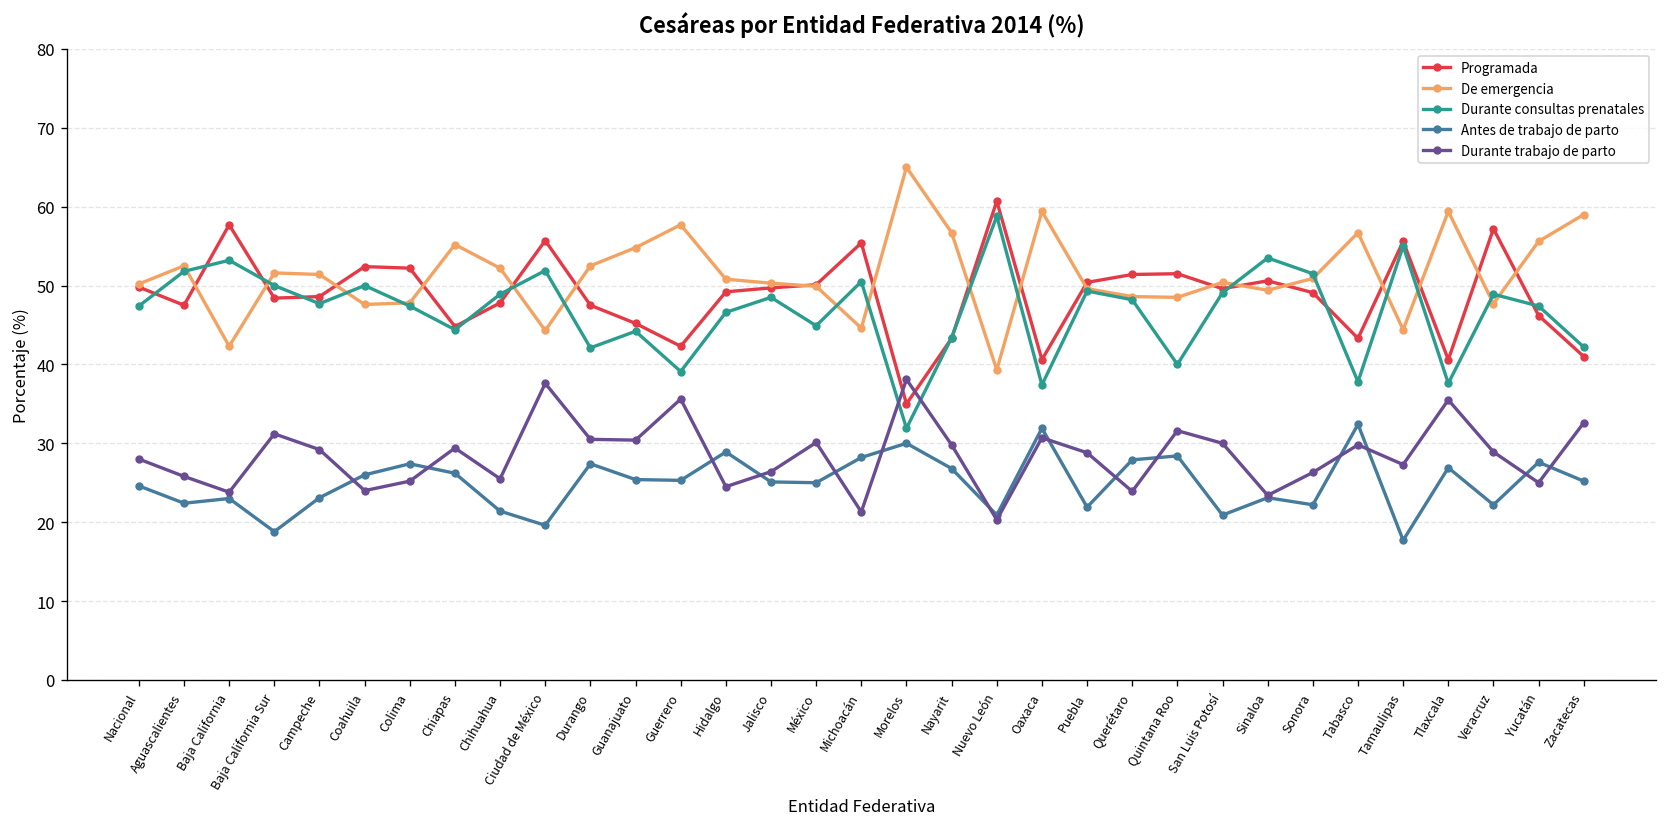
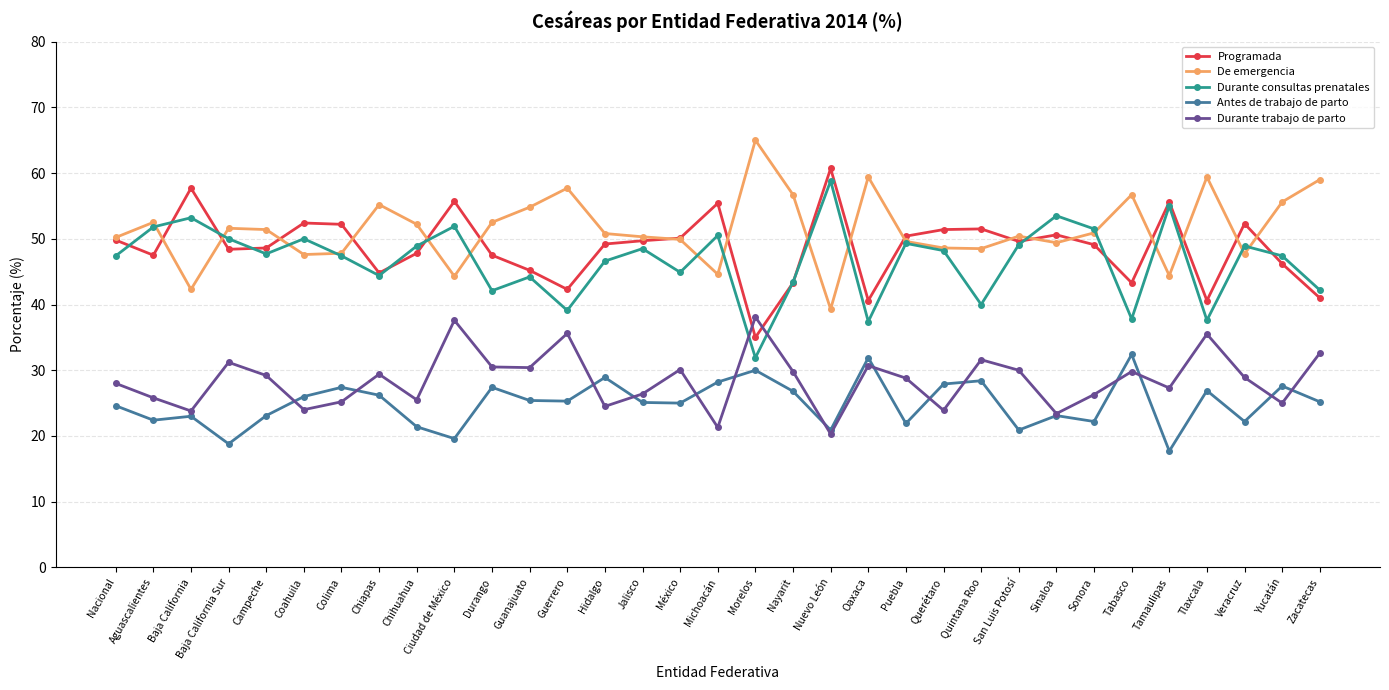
  {
    "Programada": {
      "Nacional": 50,
      "Aguascalientes": 48,
      "Baja California": 58,
      "Baja California Sur": 48,
      "Campeche": 49,
      "Coahuila": 52,
      "Colima": 52,
      "Chiapas": 45,
      "Chihuahua": 48,
      "Ciudad de México": 56,
      "Durango": 48,
      "Guanajuato": 45,
      "Guerrero": 42,
      "Hidalgo": 49,
      "Jalisco": 50,
      "Michoacán": 55,
      "Morelos": 35,
      "Nuevo León": 61,
      "Oaxaca": 41,
      "Puebla": 50,
      "Querétaro": 51,
      "Quintana Roo": 52,
      "San Luis Potosí": 50,
      "Sinaloa": 51,
      "Sonora": 49,
      "Tabasco": 43,
      "Tamaulipas": 56,
      "Tlaxcala": 41,
-     "Veracruz": 57,
+     "Veracruz": 52,
      "Yucatán": 46,
      "Zacatecas": 41
    },
    "De emergencia": {
      "Nacional": 50,
      "Aguascalientes": 53,
      "Baja California": 42,
      "Baja California Sur": 52,
      "Campeche": 51,
      "Coahuila": 48,
      "Colima": 48,
      "Chiapas": 55,
      "Chihuahua": 52,
      "Ciudad de México": 44,
      "Durango": 53,
      "Guanajuato": 55,
      "Guerrero": 58,
      "Hidalgo": 51,
      "Jalisco": 50,
      "Michoacán": 45,
      "Morelos": 65,
      "Nayarit": 57,
      "Nuevo León": 39,
      "Oaxaca": 59,
      "Querétaro": 49,
      "Quintana Roo": 49,
      "San Luis Potosí": 50,
      "Sinaloa": 49,
      "Sonora": 51,
      "Tabasco": 57,
      "Tamaulipas": 44,
      "Tlaxcala": 59,
      "Veracruz": 48,
      "Yucatán": 56,
      "Zacatecas": 59
    },
    "Durante trabajo de parto": {
      "Nacional": 28,
      "Aguascalientes": 26,
      "Baja California": 24,
      "Baja California Sur": 31,
      "Campeche": 29,
      "Coahuila": 24,
      "Colima": 25,
      "Chiapas": 29,
      "Chihuahua": 26,
      "Ciudad de México": 38,
      "Durango": 31,
      "Guanajuato": 30,
      "Guerrero": 36,
      "Hidalgo": 25,
      "Jalisco": 26,
      "México": 30,
      "Michoacán": 21,
      "Morelos": 38,
      "Nayarit": 30,
      "Nuevo León": 20,
      "Oaxaca": 31,
      "Puebla": 29,
      "Querétaro": 24,
      "Quintana Roo": 32,
      "San Luis Potosí": 30,
      "Sonora": 26,
      "Tabasco": 30,
      "Tamaulipas": 27,
      "Tlaxcala": 36,
      "Veracruz": 29,
      "Yucatán": 25,
      "Zacatecas": 33
    }
  }
